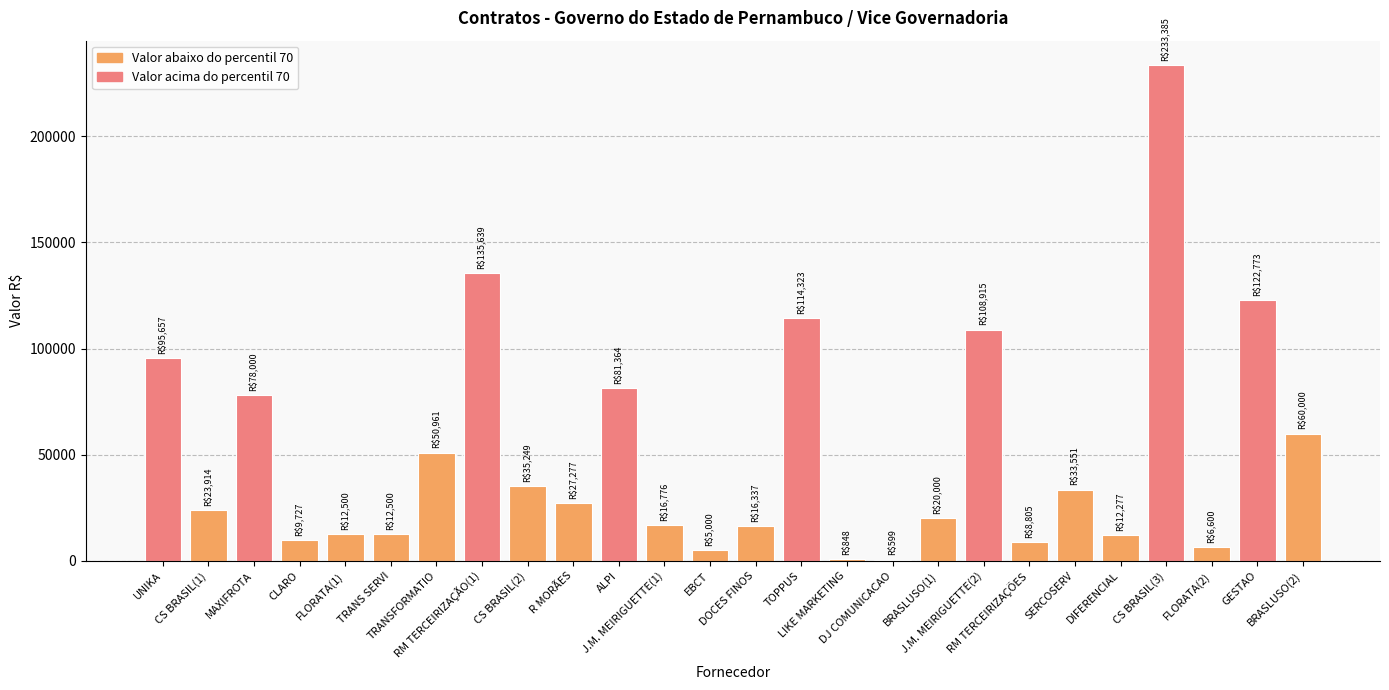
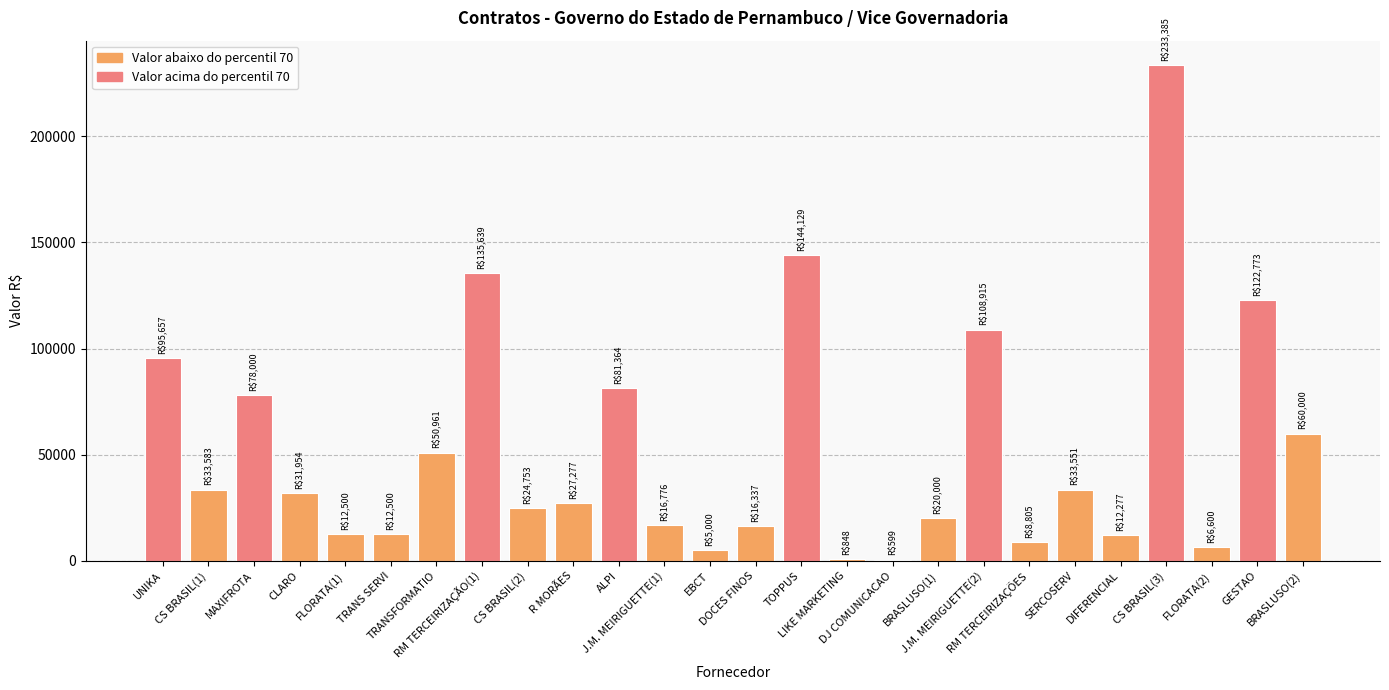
  {
    "UNIKA": "$95,657",
-   "CS BRASIL(1)": "$23,914",
+   "CS BRASIL(1)": "$33,583",
    "MAXIFROTA": "$78,000",
-   "CLARO": "$9,727",
+   "CLARO": "$31,954",
    "FLORATA(1)": "$12,500",
    "TRANS SERVI": "$12,500",
    "TRANSFORMATIO": "$50,961",
    "RM TERCEIRIZAÇÃO(1)": "$135,639",
-   "CS BRASIL(2)": "$35,249",
+   "CS BRASIL(2)": "$24,753",
    "R MORÃES": "$27,277",
    "ALPI": "$81,364",
    "J.M. MEIRIGUETTE(1)": "$16,776",
    "EBCT": "$5,000",
    "DOCES FINOS": "$16,337",
-   "TOPPUS": "$114,323",
+   "TOPPUS": "$144,129",
    "LIKE MARKETING": "$848",
    "DJ COMUNICACAO": "$599",
    "BRASLUSO(1)": "$20,000",
    "J.M. MEIRIGUETTE(2)": "$108,915",
    "RM TERCEIRIZAÇÕES": "$8,805",
    "SERCOSERV": "$33,551",
    "DIFERENCIAL": "$12,277",
    "CS BRASIL(3)": "$233,385",
    "FLORATA(2)": "$6,600",
    "GESTAO": "$122,773",
    "BRASLUSO(2)": "$60,000"
  }
